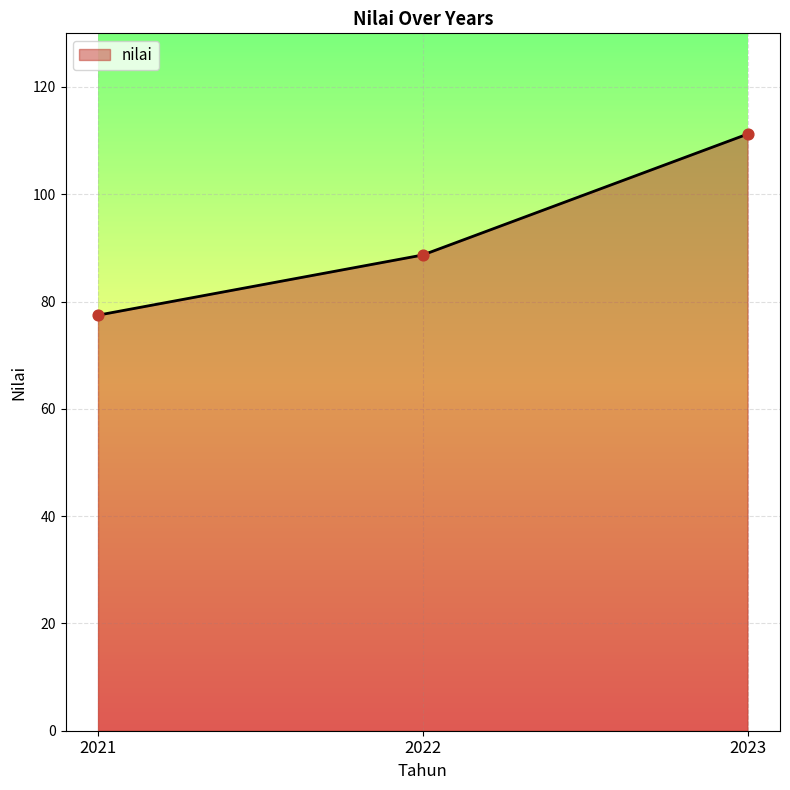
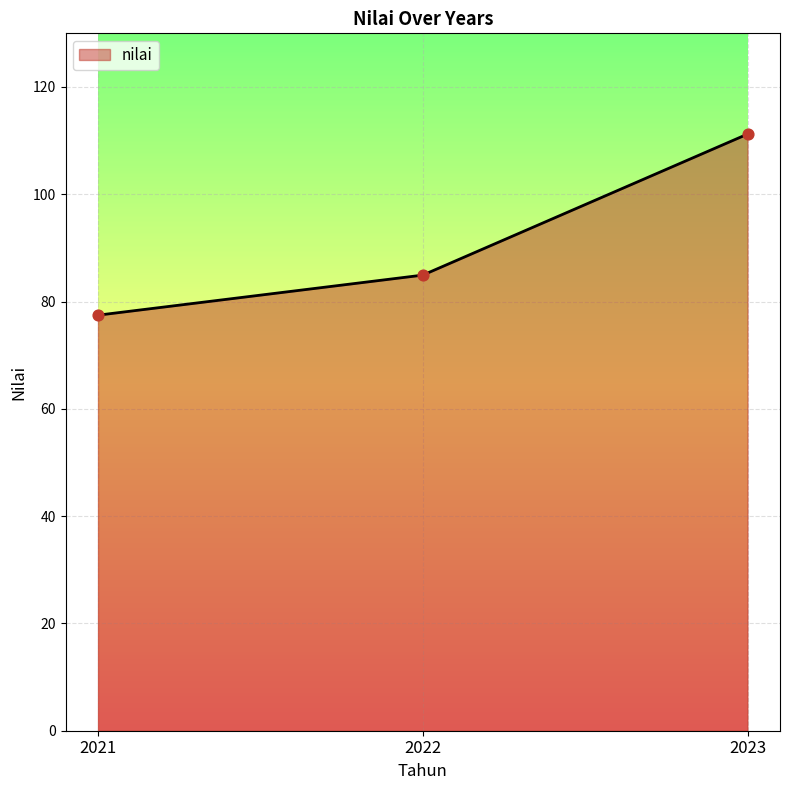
  {
    "2021": 77,
-   "2022": 89,
+   "2022": 85,
    "2023": 111
  }
